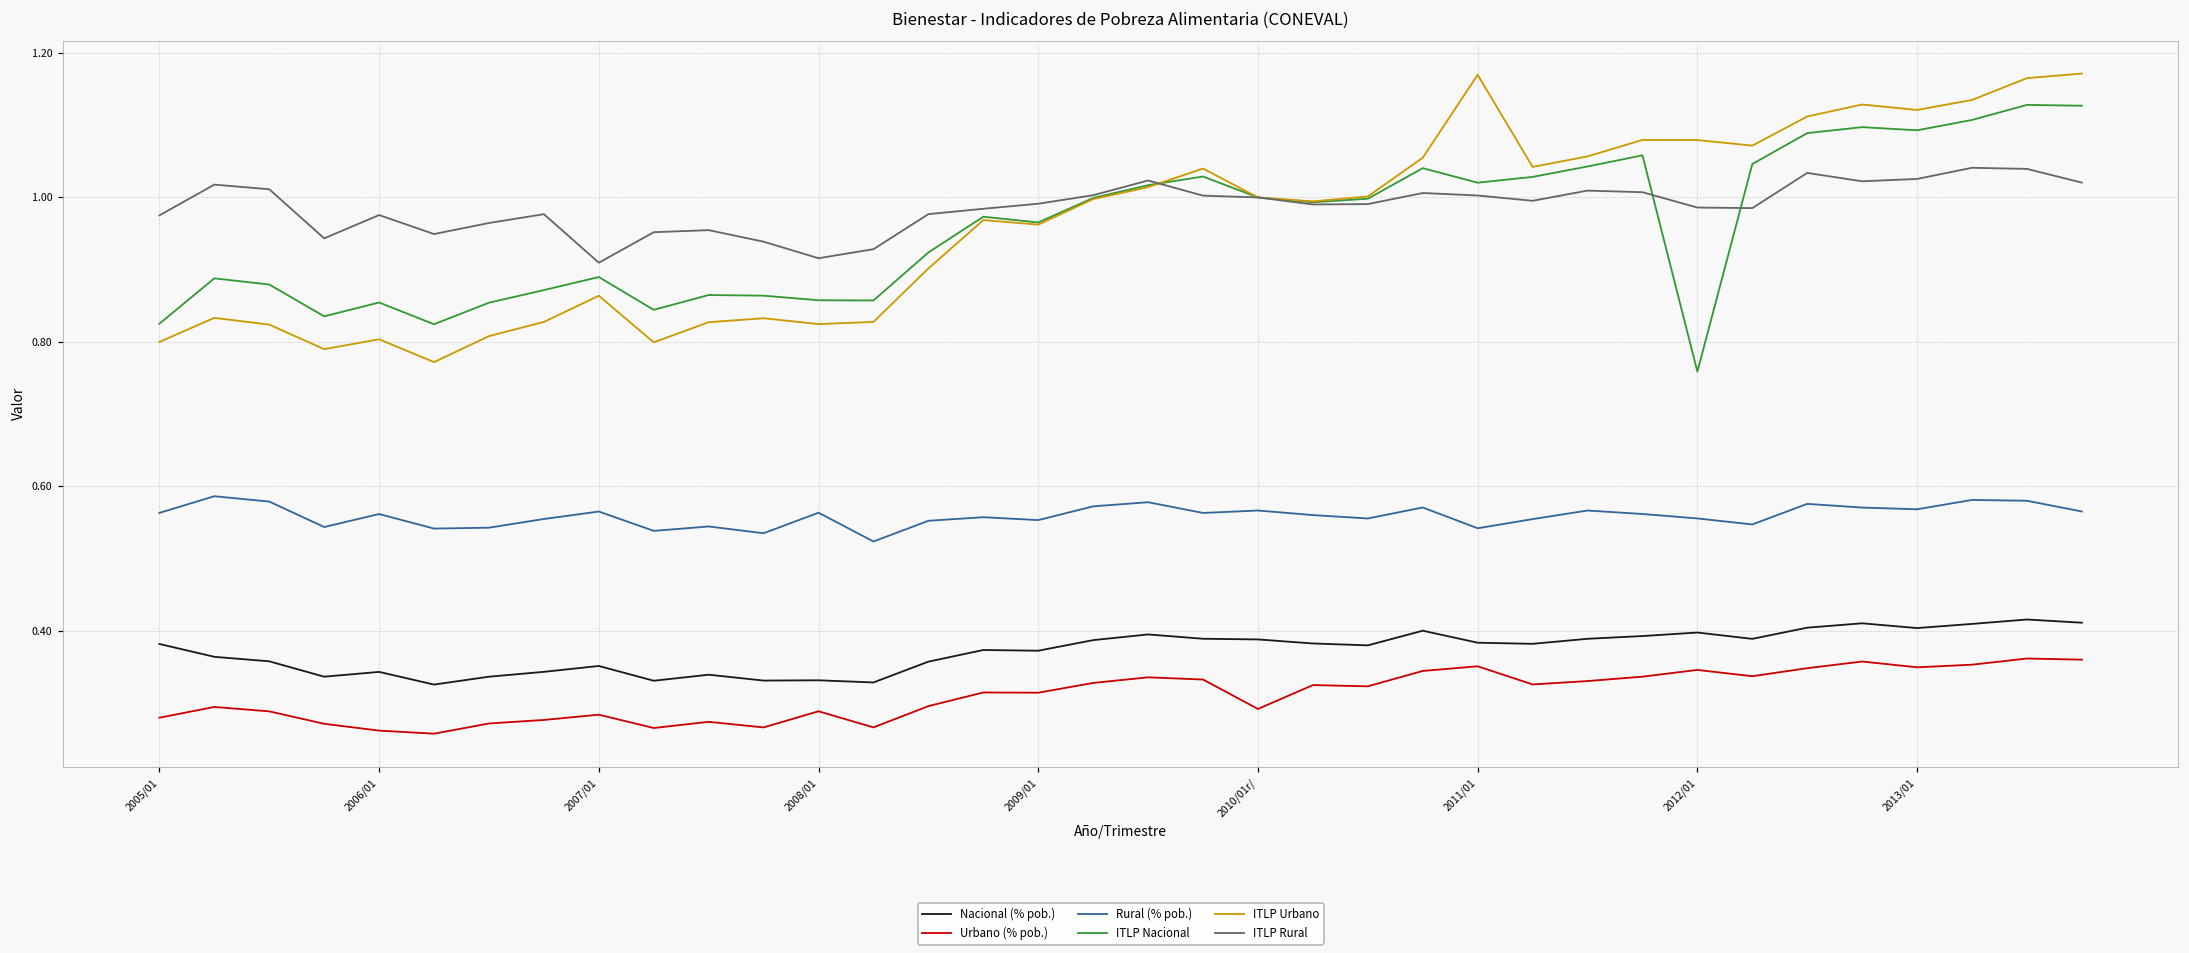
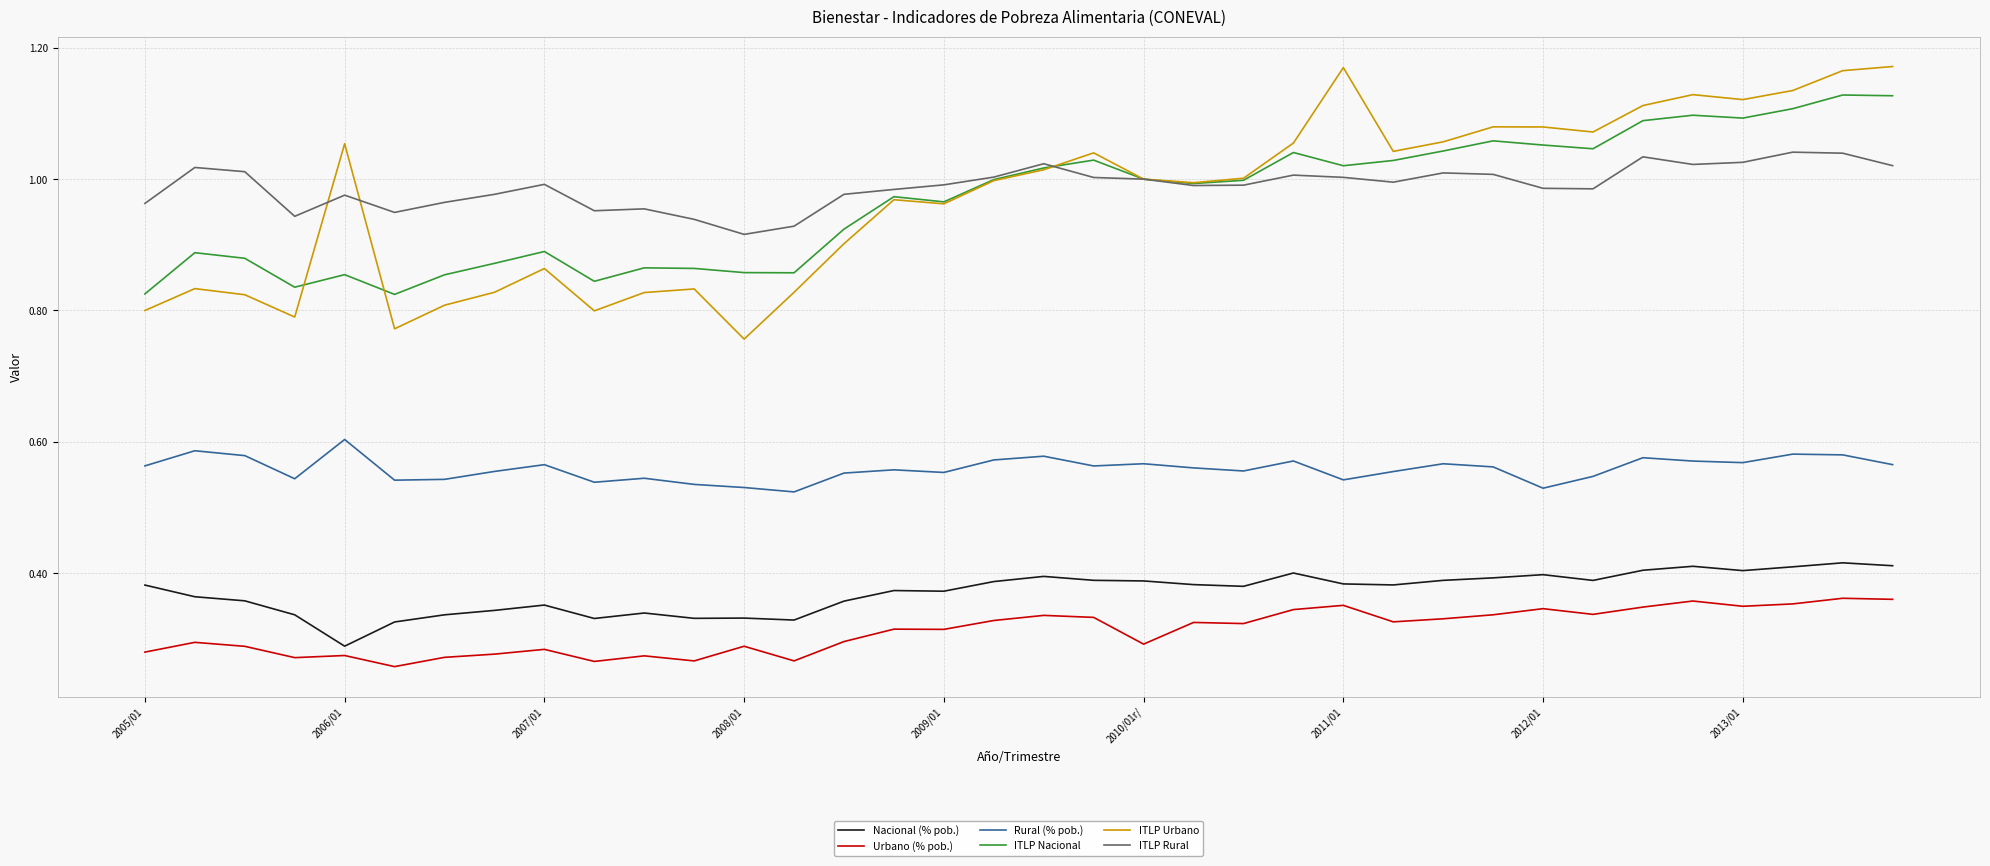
  {
    "Nacional (% pob.)": {
      "2005/01": 0.38,
-     "2006/01": 0.34,
+     "2006/01": 0.29,
      "2007/01": 0.35,
      "2008/01": 0.33,
      "2009/01": 0.37,
      "2010/01r/": 0.39,
      "2011/01": 0.38,
      "2012/01": 0.40,
      "2013/01": 0.40
    },
    "Urbano (% pob.)": {
      "2005/01": 0.28,
-     "2006/01": 0.26,
+     "2006/01": 0.27,
      "2007/01": 0.28,
      "2008/01": 0.29,
      "2009/01": 0.31,
      "2010/01r/": 0.29,
      "2011/01": 0.35,
      "2012/01": 0.35,
      "2013/01": 0.35
    },
    "Rural (% pob.)": {
      "2005/01": 0.56,
-     "2006/01": 0.56,
+     "2006/01": 0.60,
      "2007/01": 0.57,
-     "2008/01": 0.56,
+     "2008/01": 0.53,
      "2009/01": 0.55,
      "2010/01r/": 0.57,
      "2011/01": 0.54,
-     "2012/01": 0.56,
+     "2012/01": 0.53,
      "2013/01": 0.57
    },
    "ITLP Nacional": {
      "2005/01": 0.83,
      "2006/01": 0.85,
      "2007/01": 0.89,
      "2008/01": 0.86,
      "2011/01": 1.02,
-     "2012/01": 0.76,
+     "2012/01": 1.05,
      "2013/01": 1.09
    },
    "ITLP Urbano": {
      "2005/01": 0.80,
-     "2006/01": 0.80,
+     "2006/01": 1.05,
      "2007/01": 0.86,
-     "2008/01": 0.82,
+     "2008/01": 0.76,
      "2011/01": 1.17,
      "2012/01": 1.08,
      "2013/01": 1.12
    },
    "ITLP Rural": {
-     "2005/01": 0.98,
+     "2005/01": 0.96,
      "2006/01": 0.98,
-     "2007/01": 0.91,
+     "2007/01": 0.99,
      "2008/01": 0.92,
      "2009/01": 0.99,
      "2011/01": 1.00,
      "2012/01": 0.99,
      "2013/01": 1.03
    }
  }
